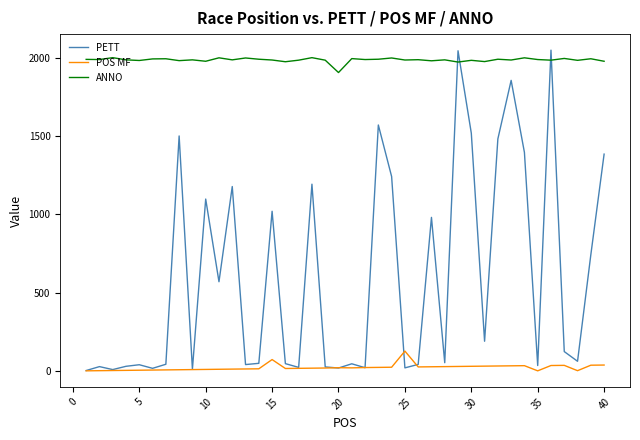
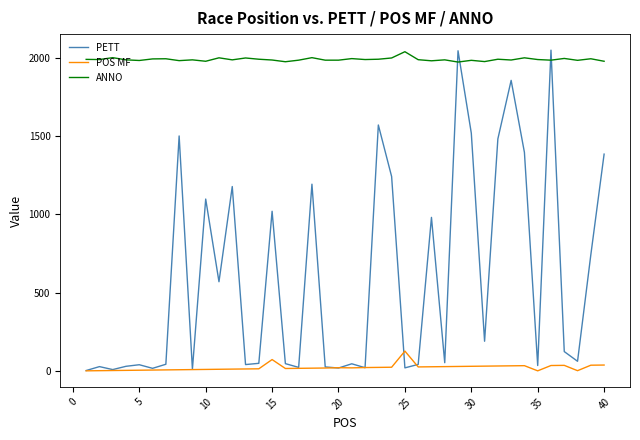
  {
    "PETT": {
      "5": 40,
      "10": 1100,
      "15": 1020,
      "25": 20,
      "30": 1520,
      "35": 40,
      "40": 1390
    },
    "POS MF": {
      "5": 10,
      "10": 10,
      "15": 70,
      "25": 130,
      "30": 30,
      "35": 0,
      "40": 40
    },
    "ANNO": {
      "5": 1980,
      "10": 1980,
      "15": 1990,
-     "20": 1910,
-     "25": 1990,
+     "20": 1990,
+     "25": 2040,
      "30": 1980,
      "35": 1990,
      "40": 1980
    }
  }
